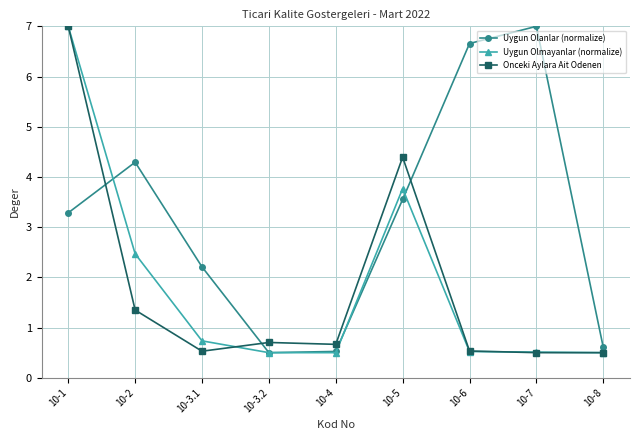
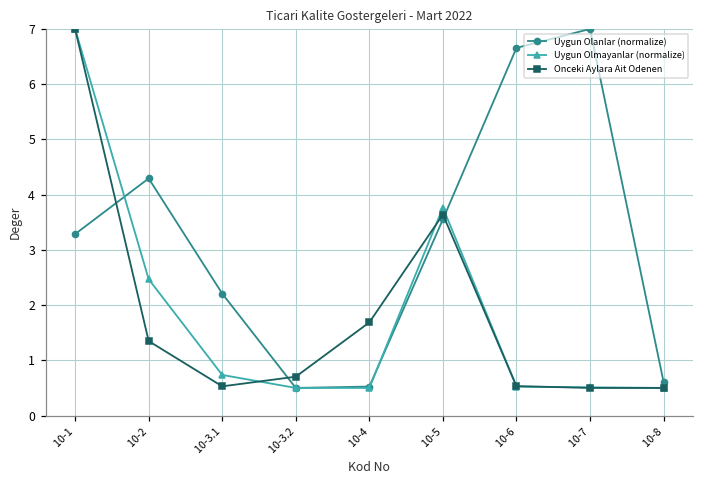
  {
    "Onceki Aylara Ait Odenen": {
      "10-2": 1.3,
      "10-3.1": 0.5,
      "10-3.2": 0.7,
-     "10-4": 0.7,
-     "10-5": 4.4
+     "10-4": 1.7,
+     "10-5": 3.6
    }
  }
